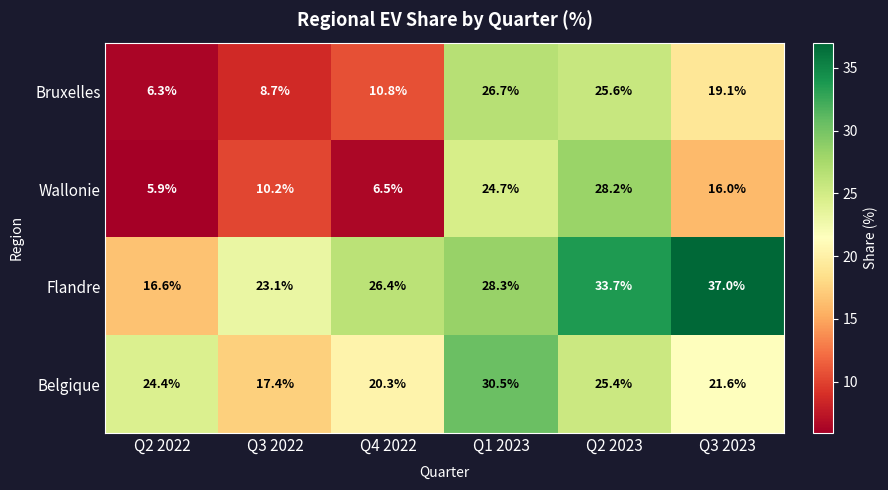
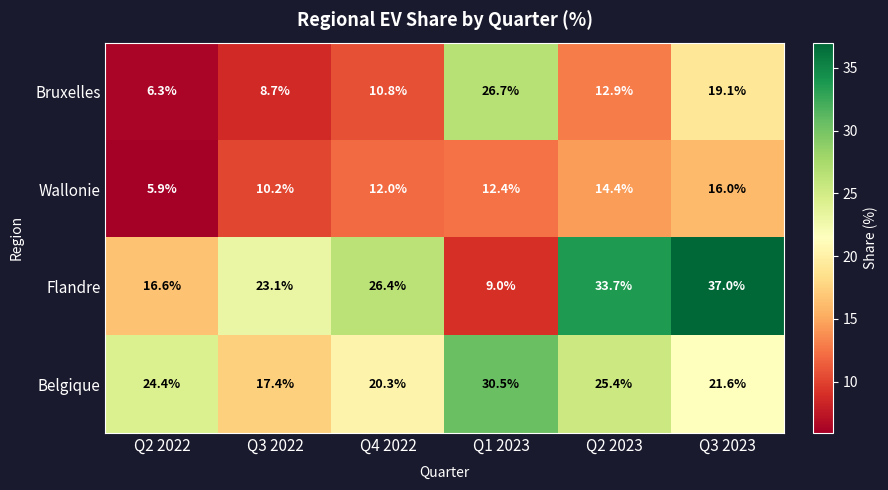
  {
    "Bruxelles": {
      "Q2 2022": "6.3%",
      "Q3 2022": "8.7%",
      "Q4 2022": "10.8%",
      "Q1 2023": "26.7%",
-     "Q2 2023": "25.6%",
+     "Q2 2023": "12.9%",
      "Q3 2023": "19.1%"
    },
    "Wallonie": {
      "Q2 2022": "5.9%",
      "Q3 2022": "10.2%",
-     "Q4 2022": "6.5%",
-     "Q1 2023": "24.7%",
-     "Q2 2023": "28.2%",
+     "Q4 2022": "12.0%",
+     "Q1 2023": "12.4%",
+     "Q2 2023": "14.4%",
      "Q3 2023": "16.0%"
    },
    "Flandre": {
      "Q2 2022": "16.6%",
      "Q3 2022": "23.1%",
      "Q4 2022": "26.4%",
-     "Q1 2023": "28.3%",
+     "Q1 2023": "9.0%",
      "Q2 2023": "33.7%",
      "Q3 2023": "37.0%"
    },
    "Belgique": {
      "Q2 2022": "24.4%",
      "Q3 2022": "17.4%",
      "Q4 2022": "20.3%",
      "Q1 2023": "30.5%",
      "Q2 2023": "25.4%",
      "Q3 2023": "21.6%"
    }
  }
